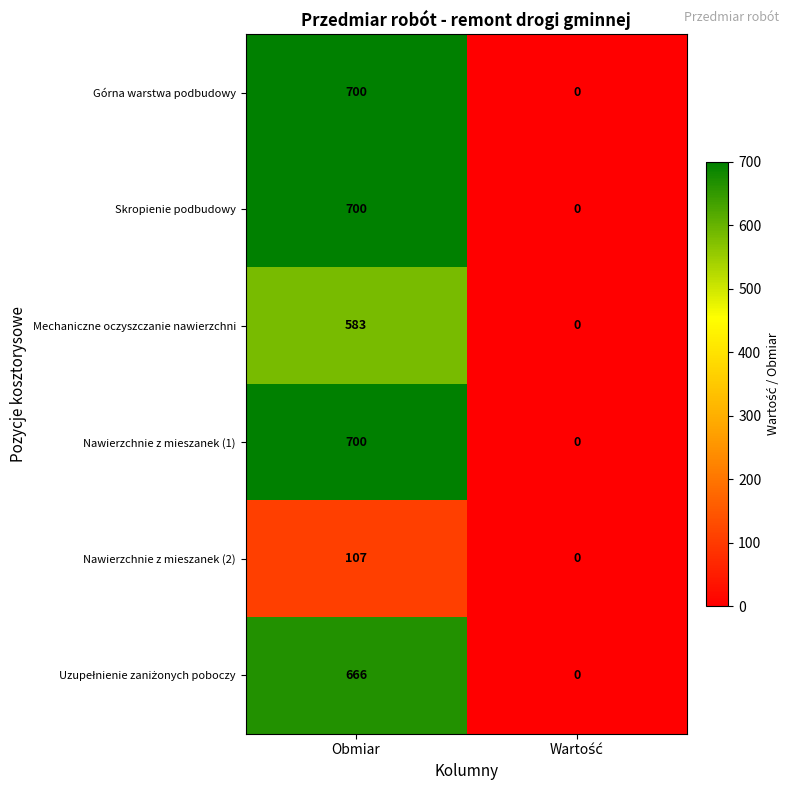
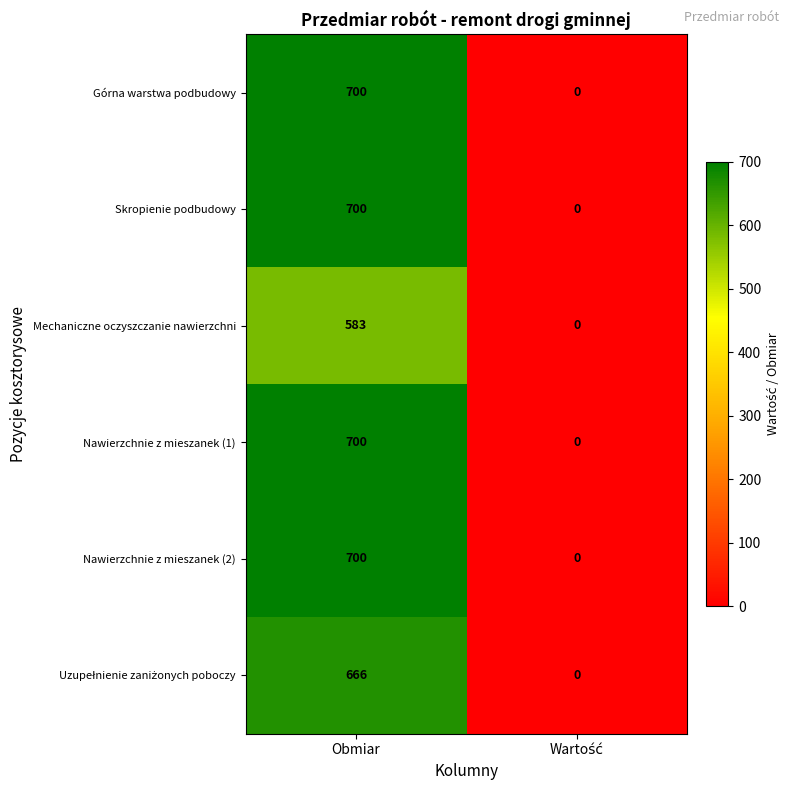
  {
    "Górna warstwa podbudowy": {
      "Obmiar": 700,
      "Wartość": 0
    },
    "Skropienie podbudowy": {
      "Obmiar": 700,
      "Wartość": 0
    },
    "Mechaniczne oczyszczanie nawierzchni": {
      "Obmiar": 583,
      "Wartość": 0
    },
    "Nawierzchnie z mieszanek (1)": {
      "Obmiar": 700,
      "Wartość": 0
    },
    "Nawierzchnie z mieszanek (2)": {
-     "Obmiar": 107,
+     "Obmiar": 700,
      "Wartość": 0
    },
    "Uzupełnienie zaniżonych poboczy": {
      "Obmiar": 666,
      "Wartość": 0
    }
  }
